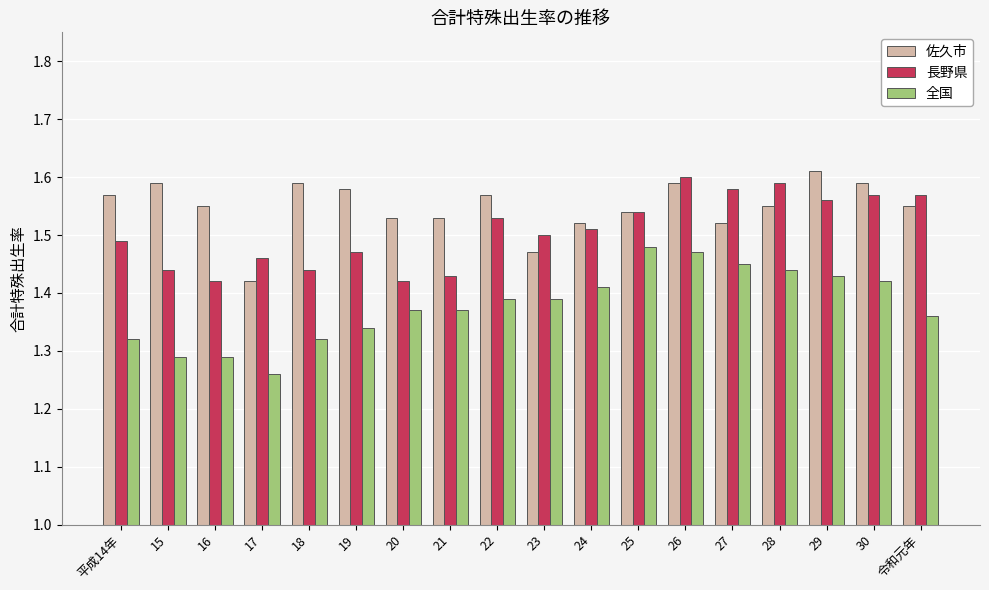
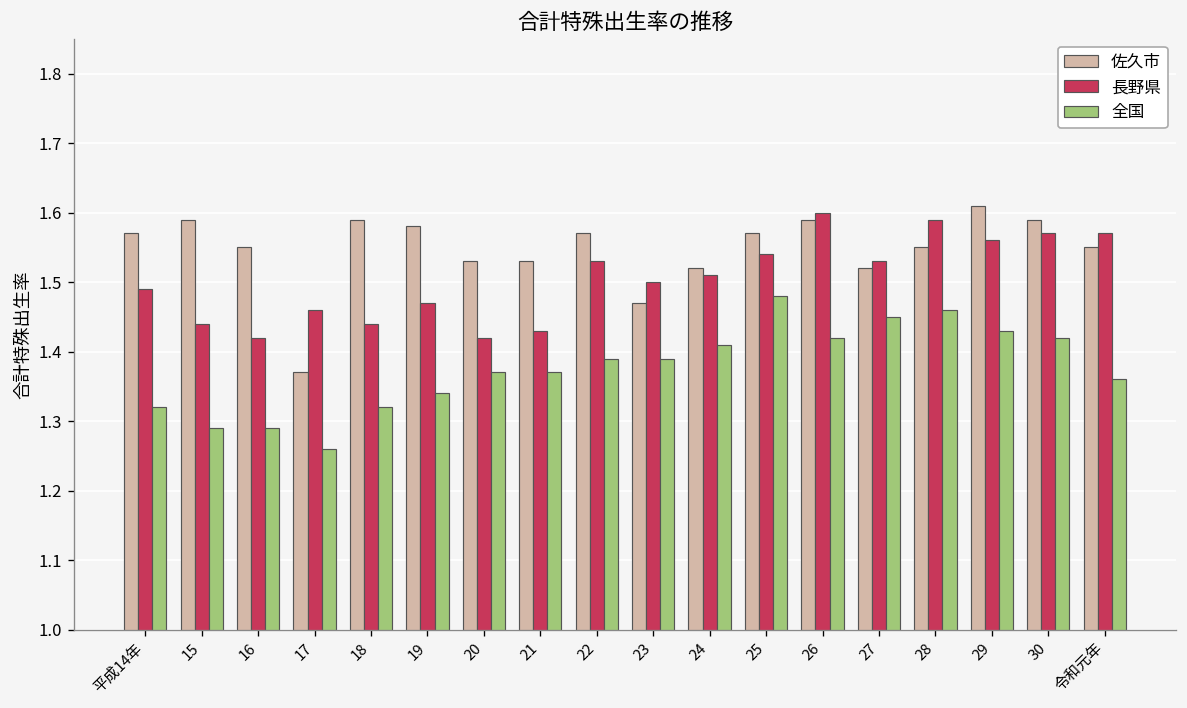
  {
    "佐久市": {
      "平成14年": 1.57,
      "15": 1.59,
      "16": 1.55,
-     "17": 1.42,
+     "17": 1.37,
      "18": 1.59,
      "19": 1.58,
      "20": 1.53,
      "21": 1.53,
      "22": 1.57,
      "23": 1.47,
      "24": 1.52,
-     "25": 1.54,
+     "25": 1.57,
      "26": 1.59,
      "27": 1.52,
      "28": 1.55,
      "29": 1.61,
      "30": 1.59,
      "令和元年": 1.55
    },
    "長野県": {
      "平成14年": 1.49,
      "15": 1.44,
      "16": 1.42,
      "17": 1.46,
      "18": 1.44,
      "19": 1.47,
      "20": 1.42,
      "21": 1.43,
      "22": 1.53,
      "23": 1.50,
      "24": 1.51,
      "25": 1.54,
      "26": 1.60,
-     "27": 1.58,
+     "27": 1.53,
      "28": 1.59,
      "29": 1.56,
      "30": 1.57,
      "令和元年": 1.57
    },
    "全国": {
      "平成14年": 1.32,
      "15": 1.29,
      "16": 1.29,
      "17": 1.26,
      "18": 1.32,
      "19": 1.34,
      "20": 1.37,
      "21": 1.37,
      "22": 1.39,
      "23": 1.39,
      "24": 1.41,
      "25": 1.48,
-     "26": 1.47,
+     "26": 1.42,
      "27": 1.45,
-     "28": 1.44,
+     "28": 1.46,
      "29": 1.43,
      "30": 1.42,
      "令和元年": 1.36
    }
  }
